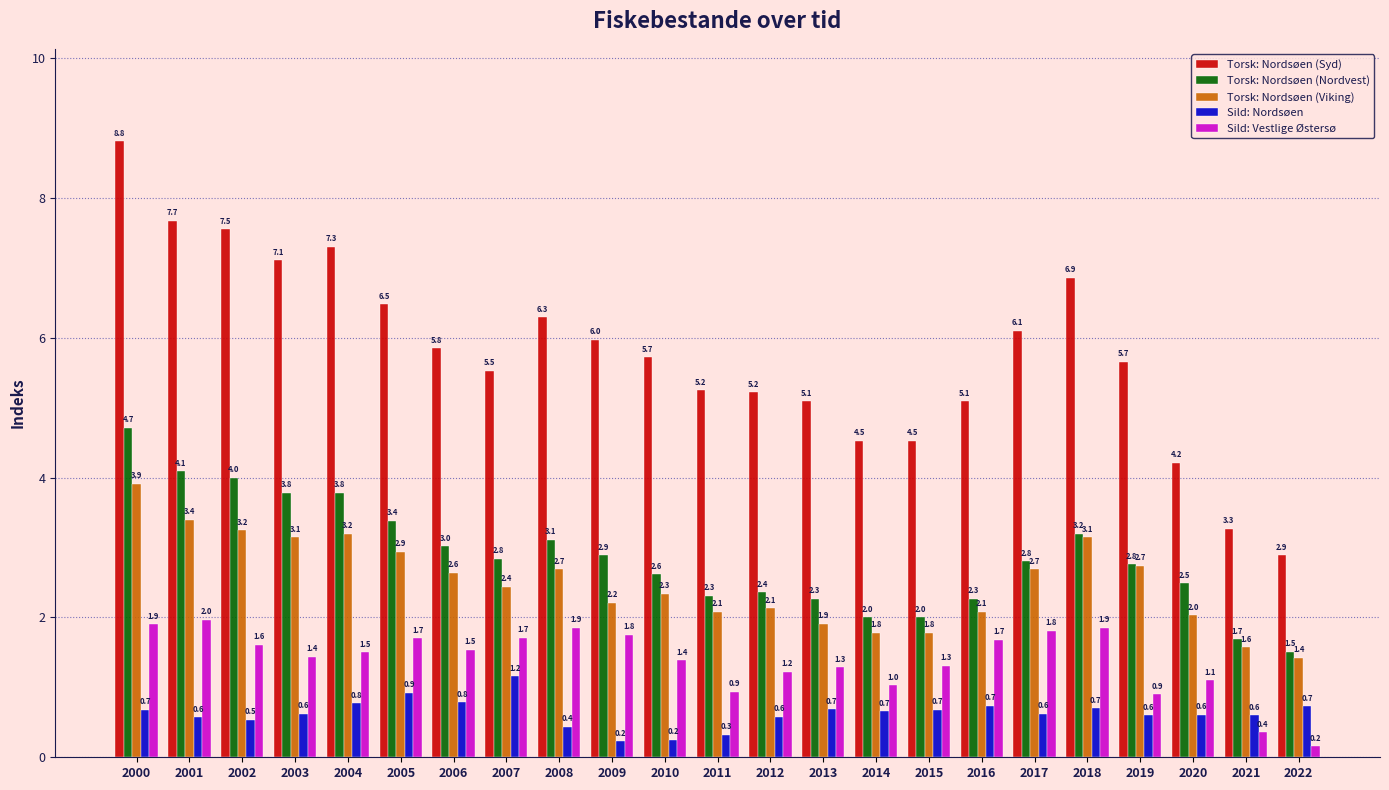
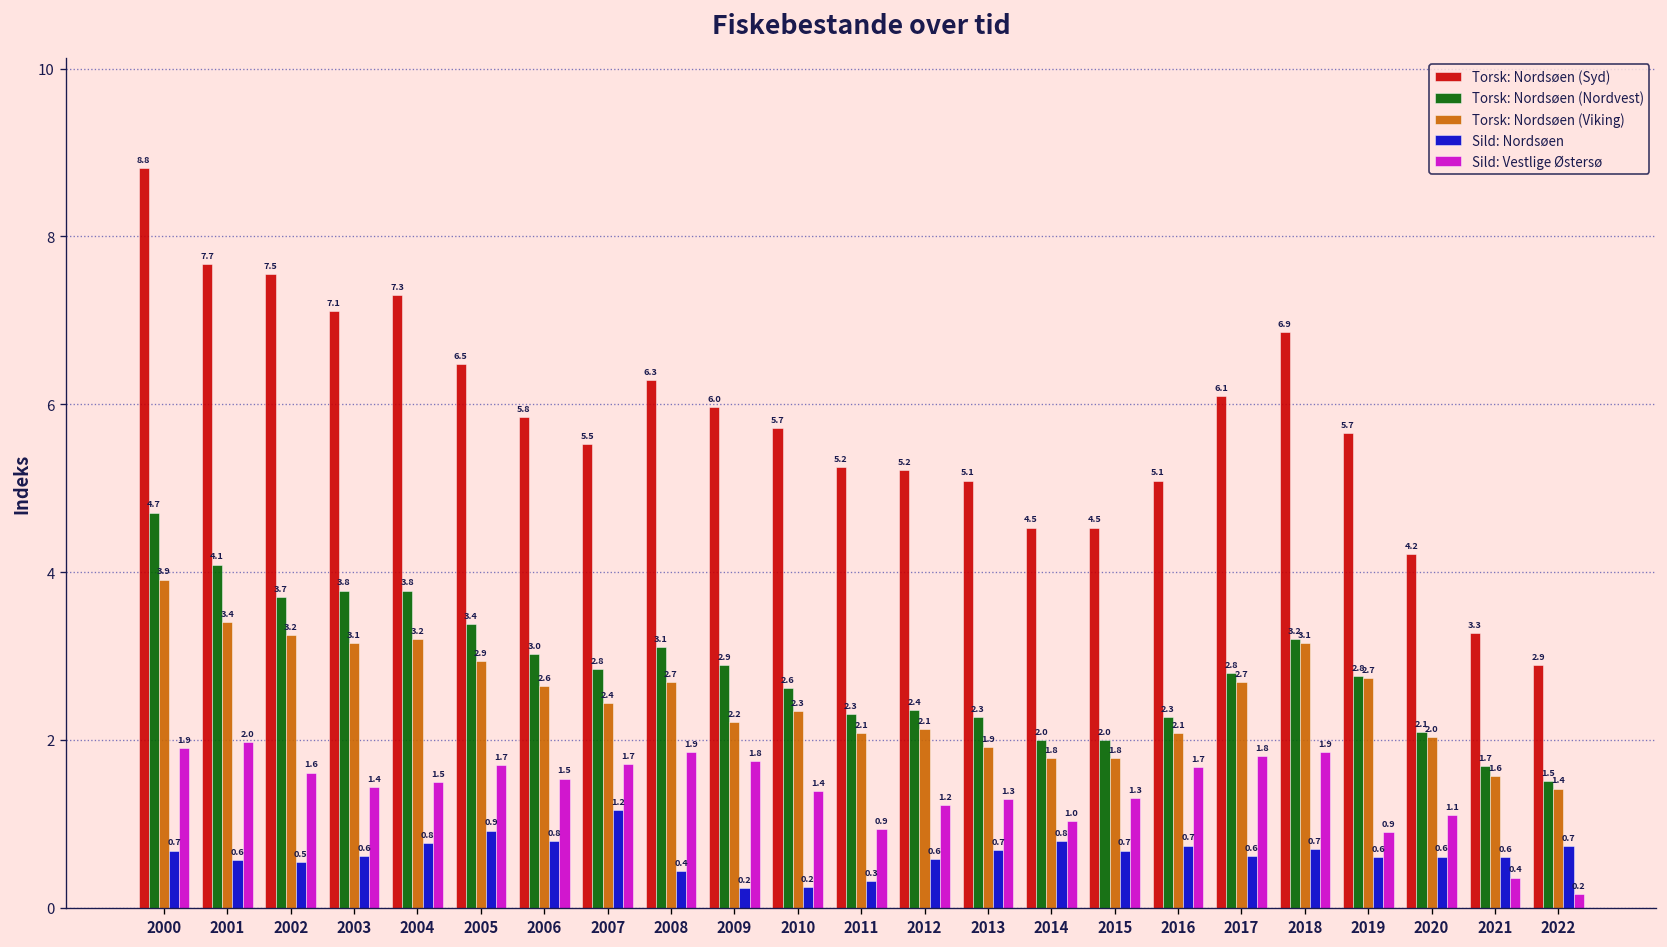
  {
    "Torsk: Nordsøen (Syd)": {
      "2000": 8.8,
      "2001": 7.7,
      "2002": 7.5,
      "2003": 7.1,
      "2004": 7.3,
      "2005": 6.5,
      "2006": 5.8,
      "2007": 5.5,
      "2008": 6.3,
      "2009": 6.0,
      "2010": 5.7,
      "2011": 5.2,
      "2012": 5.2,
      "2013": 5.1,
      "2014": 4.5,
      "2015": 4.5,
      "2016": 5.1,
      "2017": 6.1,
      "2018": 6.9,
      "2019": 5.7,
      "2020": 4.2,
      "2021": 3.3,
      "2022": 2.9
    },
    "Torsk: Nordsøen (Nordvest)": {
      "2000": 4.7,
      "2001": 4.1,
-     "2002": 4.0,
+     "2002": 3.7,
      "2003": 3.8,
      "2004": 3.8,
      "2005": 3.4,
      "2006": 3.0,
      "2007": 2.8,
      "2008": 3.1,
      "2009": 2.9,
      "2010": 2.6,
      "2011": 2.3,
      "2012": 2.4,
      "2013": 2.3,
      "2014": 2.0,
      "2015": 2.0,
      "2016": 2.3,
      "2017": 2.8,
-     "2020": 2.5,
+     "2020": 2.1,
      "2021": 1.7,
      "2022": 1.5
    },
    "Torsk: Nordsøen (Viking)": {
      "2000": 3.9,
      "2001": 3.4,
      "2002": 3.2,
      "2003": 3.1,
      "2004": 3.2,
      "2005": 2.9,
      "2006": 2.6,
      "2007": 2.4,
      "2008": 2.7,
      "2009": 2.2,
      "2010": 2.3,
      "2011": 2.1,
      "2012": 2.1,
      "2013": 1.9,
      "2014": 1.8,
      "2015": 1.8,
      "2016": 2.1,
      "2017": 2.7,
      "2020": 2.0,
      "2021": 1.6,
      "2022": 1.4
    },
    "Sild: Nordsøen": {
      "2000": 0.7,
      "2001": 0.6,
      "2002": 0.5,
      "2003": 0.6,
      "2004": 0.8,
      "2005": 0.9,
      "2006": 0.8,
      "2007": 1.2,
      "2008": 0.4,
      "2009": 0.2,
      "2010": 0.2,
      "2011": 0.3,
      "2012": 0.6,
      "2013": 0.7,
-     "2014": 0.7,
+     "2014": 0.8,
      "2015": 0.7,
      "2016": 0.7,
      "2017": 0.6,
      "2018": 0.7,
      "2019": 0.6,
      "2020": 0.6,
      "2021": 0.6,
      "2022": 0.7
    },
    "Sild: Vestlige Østersø": {
      "2000": 1.9,
      "2001": 2.0,
      "2002": 1.6,
      "2003": 1.4,
      "2004": 1.5,
      "2005": 1.7,
      "2006": 1.5,
      "2007": 1.7,
      "2008": 1.9,
      "2009": 1.8,
      "2010": 1.4,
      "2011": 0.9,
      "2012": 1.2,
      "2013": 1.3,
      "2014": 1.0,
      "2015": 1.3,
      "2016": 1.7,
      "2017": 1.8,
      "2018": 1.9,
      "2019": 0.9,
      "2020": 1.1,
      "2021": 0.4,
      "2022": 0.2
    }
  }
